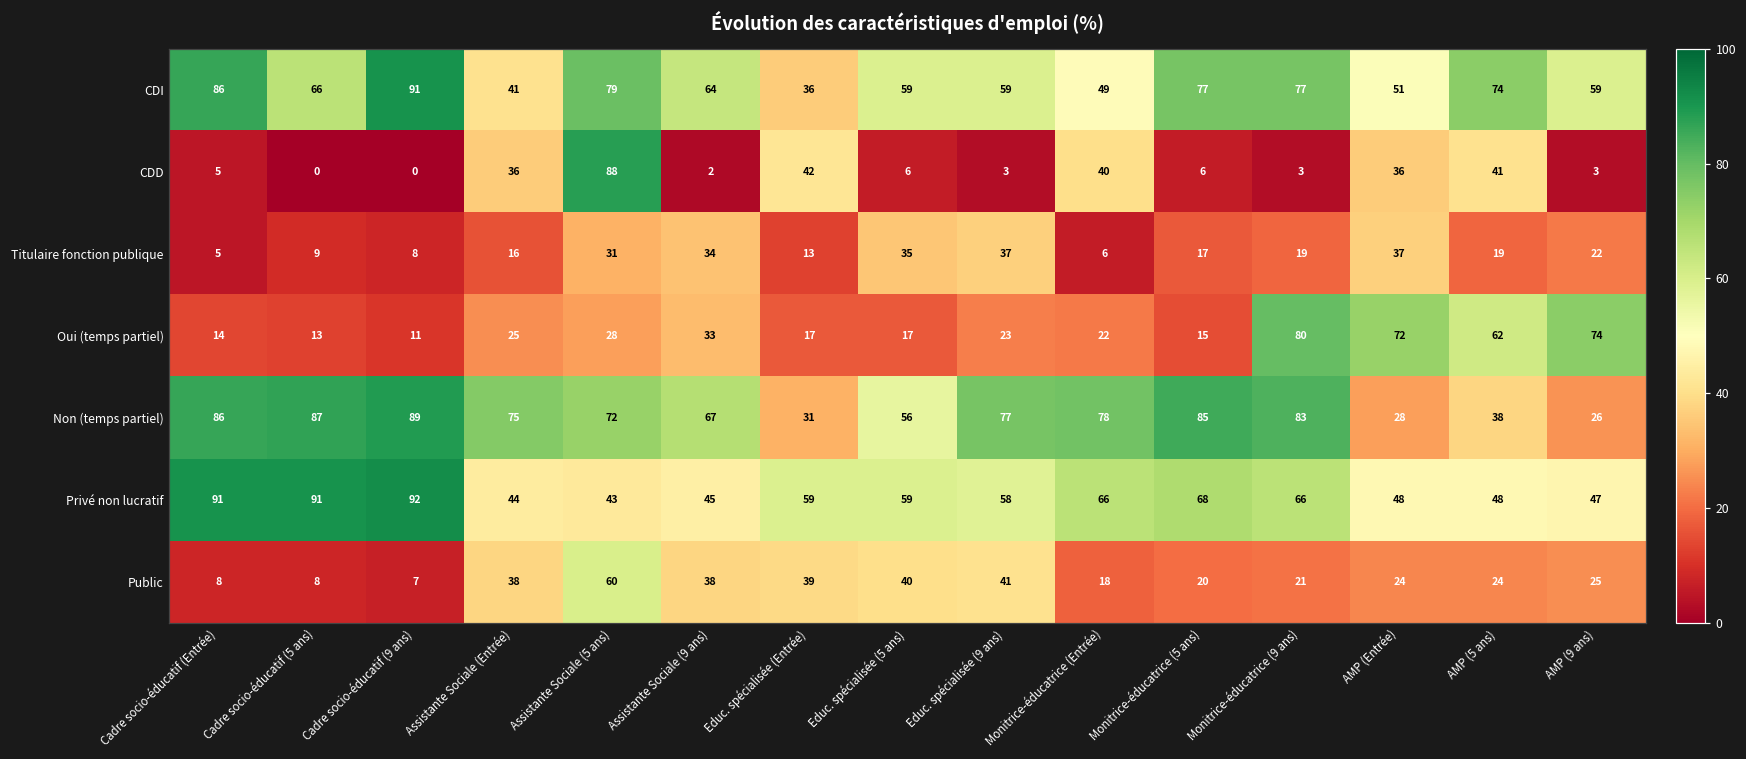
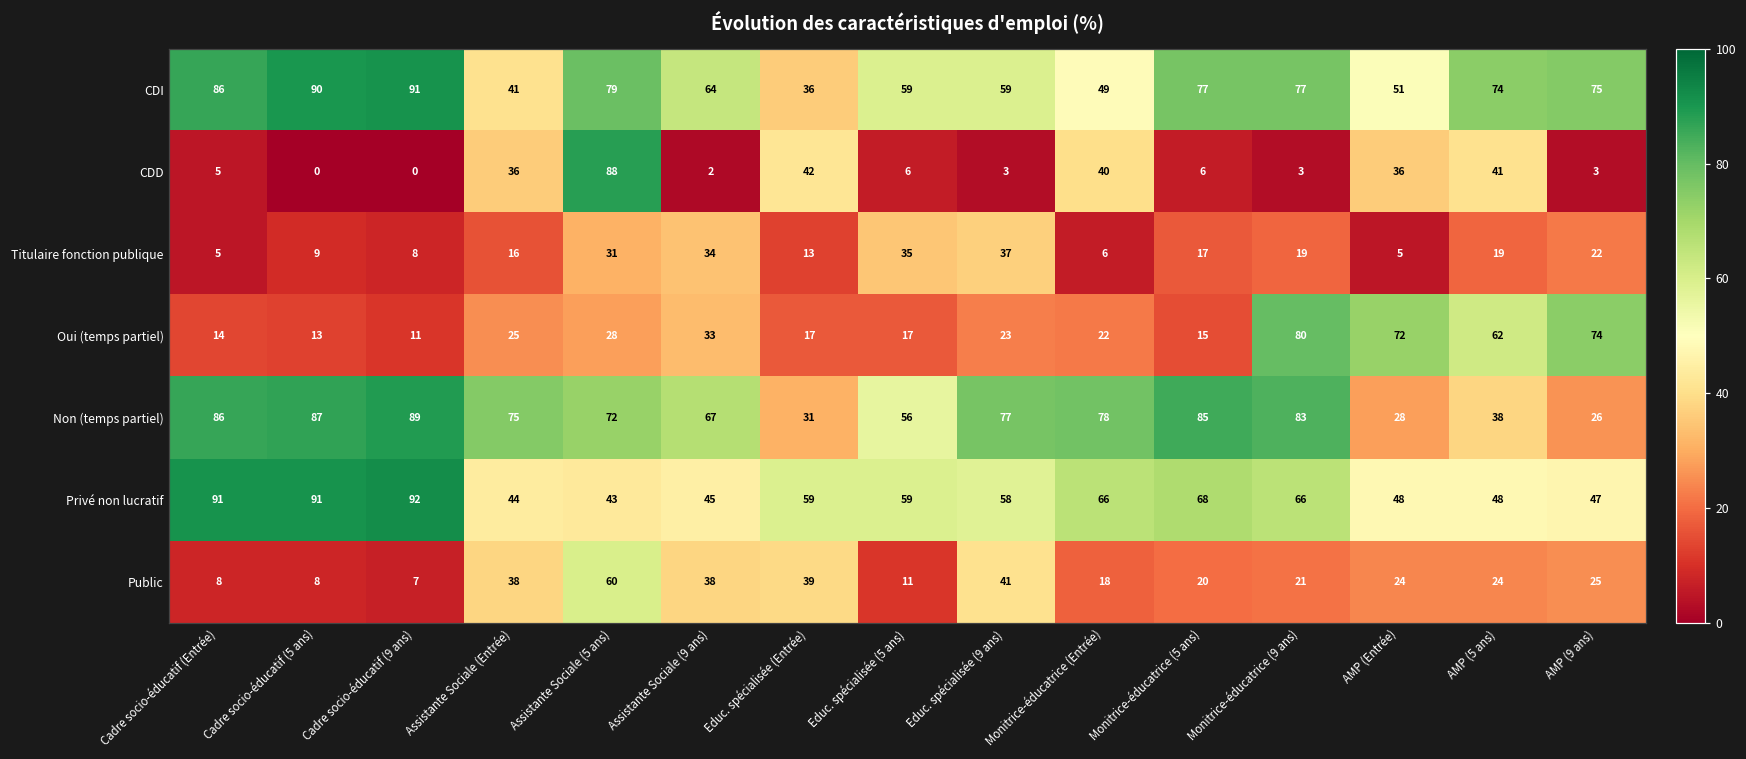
  {
    "CDI": {
      "Cadre socio-éducatif (Entrée)": 86,
-     "Cadre socio-éducatif (5 ans)": 66,
+     "Cadre socio-éducatif (5 ans)": 90,
      "Cadre socio-éducatif (9 ans)": 91,
      "Assistante Sociale (Entrée)": 41,
      "Assistante Sociale (5 ans)": 79,
      "Assistante Sociale (9 ans)": 64,
      "Educ. spécialisée (Entrée)": 36,
      "Educ. spécialisée (5 ans)": 59,
      "Educ. spécialisée (9 ans)": 59,
      "Monitrice-éducatrice (Entrée)": 49,
      "Monitrice-éducatrice (5 ans)": 77,
      "Monitrice-éducatrice (9 ans)": 77,
      "AMP (Entrée)": 51,
      "AMP (5 ans)": 74,
-     "AMP (9 ans)": 59
+     "AMP (9 ans)": 75
    },
    "CDD": {
      "Cadre socio-éducatif (Entrée)": 5,
      "Cadre socio-éducatif (5 ans)": 0,
      "Cadre socio-éducatif (9 ans)": 0,
      "Assistante Sociale (Entrée)": 36,
      "Assistante Sociale (5 ans)": 88,
      "Assistante Sociale (9 ans)": 2,
      "Educ. spécialisée (Entrée)": 42,
      "Educ. spécialisée (5 ans)": 6,
      "Educ. spécialisée (9 ans)": 3,
      "Monitrice-éducatrice (Entrée)": 40,
      "Monitrice-éducatrice (5 ans)": 6,
      "Monitrice-éducatrice (9 ans)": 3,
      "AMP (Entrée)": 36,
      "AMP (5 ans)": 41,
      "AMP (9 ans)": 3
    },
    "Titulaire fonction publique": {
      "Cadre socio-éducatif (Entrée)": 5,
      "Cadre socio-éducatif (5 ans)": 9,
      "Cadre socio-éducatif (9 ans)": 8,
      "Assistante Sociale (Entrée)": 16,
      "Assistante Sociale (5 ans)": 31,
      "Assistante Sociale (9 ans)": 34,
      "Educ. spécialisée (Entrée)": 13,
      "Educ. spécialisée (5 ans)": 35,
      "Educ. spécialisée (9 ans)": 37,
      "Monitrice-éducatrice (Entrée)": 6,
      "Monitrice-éducatrice (5 ans)": 17,
      "Monitrice-éducatrice (9 ans)": 19,
-     "AMP (Entrée)": 37,
+     "AMP (Entrée)": 5,
      "AMP (5 ans)": 19,
      "AMP (9 ans)": 22
    },
    "Oui (temps partiel)": {
      "Cadre socio-éducatif (Entrée)": 14,
      "Cadre socio-éducatif (5 ans)": 13,
      "Cadre socio-éducatif (9 ans)": 11,
      "Assistante Sociale (Entrée)": 25,
      "Assistante Sociale (5 ans)": 28,
      "Assistante Sociale (9 ans)": 33,
      "Educ. spécialisée (Entrée)": 17,
      "Educ. spécialisée (5 ans)": 17,
      "Educ. spécialisée (9 ans)": 23,
      "Monitrice-éducatrice (Entrée)": 22,
      "Monitrice-éducatrice (5 ans)": 15,
      "Monitrice-éducatrice (9 ans)": 80,
      "AMP (Entrée)": 72,
      "AMP (5 ans)": 62,
      "AMP (9 ans)": 74
    },
    "Non (temps partiel)": {
      "Cadre socio-éducatif (Entrée)": 86,
      "Cadre socio-éducatif (5 ans)": 87,
      "Cadre socio-éducatif (9 ans)": 89,
      "Assistante Sociale (Entrée)": 75,
      "Assistante Sociale (5 ans)": 72,
      "Assistante Sociale (9 ans)": 67,
      "Educ. spécialisée (Entrée)": 31,
      "Educ. spécialisée (5 ans)": 56,
      "Educ. spécialisée (9 ans)": 77,
      "Monitrice-éducatrice (Entrée)": 78,
      "Monitrice-éducatrice (5 ans)": 85,
      "Monitrice-éducatrice (9 ans)": 83,
      "AMP (Entrée)": 28,
      "AMP (5 ans)": 38,
      "AMP (9 ans)": 26
    },
    "Privé non lucratif": {
      "Cadre socio-éducatif (Entrée)": 91,
      "Cadre socio-éducatif (5 ans)": 91,
      "Cadre socio-éducatif (9 ans)": 92,
      "Assistante Sociale (Entrée)": 44,
      "Assistante Sociale (5 ans)": 43,
      "Assistante Sociale (9 ans)": 45,
      "Educ. spécialisée (Entrée)": 59,
      "Educ. spécialisée (5 ans)": 59,
      "Educ. spécialisée (9 ans)": 58,
      "Monitrice-éducatrice (Entrée)": 66,
      "Monitrice-éducatrice (5 ans)": 68,
      "Monitrice-éducatrice (9 ans)": 66,
      "AMP (Entrée)": 48,
      "AMP (5 ans)": 48,
      "AMP (9 ans)": 47
    },
    "Public": {
      "Cadre socio-éducatif (Entrée)": 8,
      "Cadre socio-éducatif (5 ans)": 8,
      "Cadre socio-éducatif (9 ans)": 7,
      "Assistante Sociale (Entrée)": 38,
      "Assistante Sociale (5 ans)": 60,
      "Assistante Sociale (9 ans)": 38,
      "Educ. spécialisée (Entrée)": 39,
-     "Educ. spécialisée (5 ans)": 40,
+     "Educ. spécialisée (5 ans)": 11,
      "Educ. spécialisée (9 ans)": 41,
      "Monitrice-éducatrice (Entrée)": 18,
      "Monitrice-éducatrice (5 ans)": 20,
      "Monitrice-éducatrice (9 ans)": 21,
      "AMP (Entrée)": 24,
      "AMP (5 ans)": 24,
      "AMP (9 ans)": 25
    }
  }
